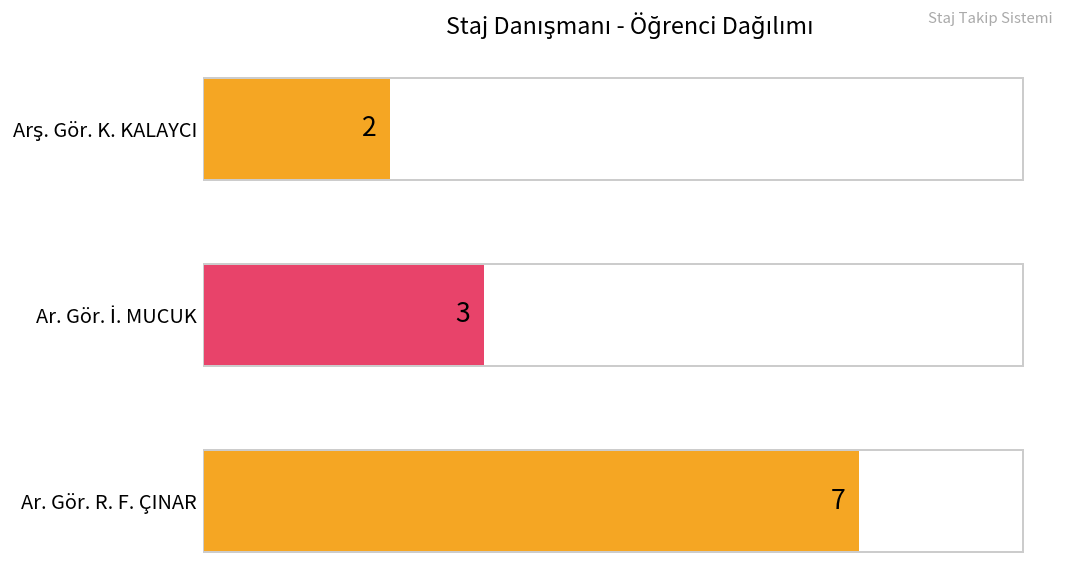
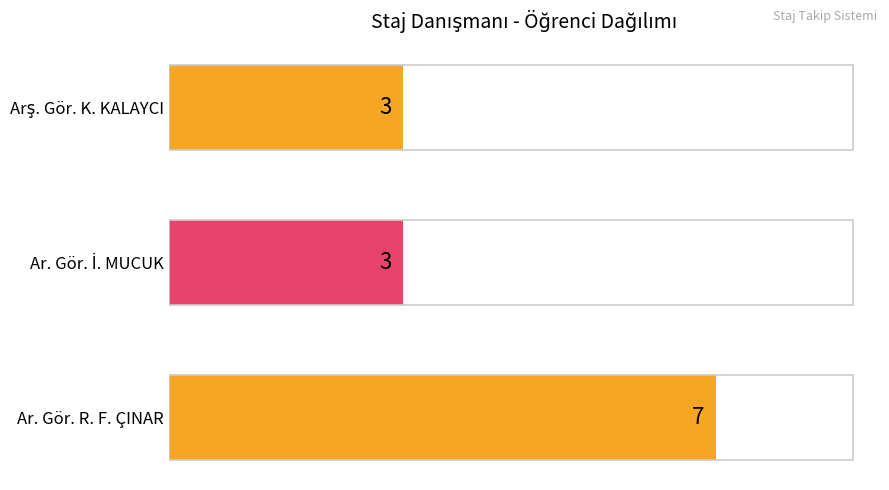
  {
-   "Arş. Gör. K. KALAYCI": 2,
+   "Arş. Gör. K. KALAYCI": 3,
    "Ar. Gör. İ. MUCUK": 3,
    "Ar. Gör. R. F. ÇINAR": 7
  }
